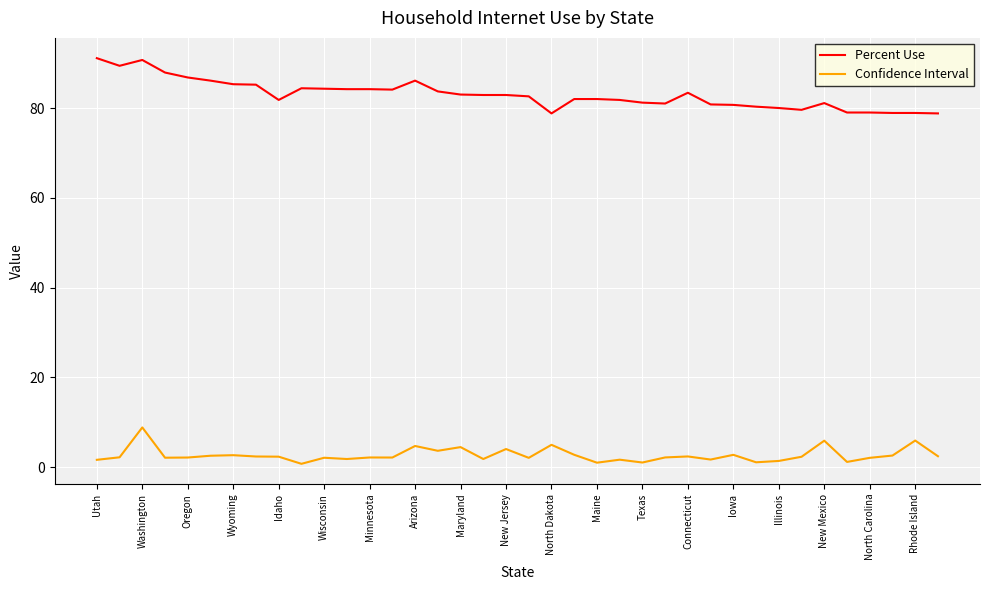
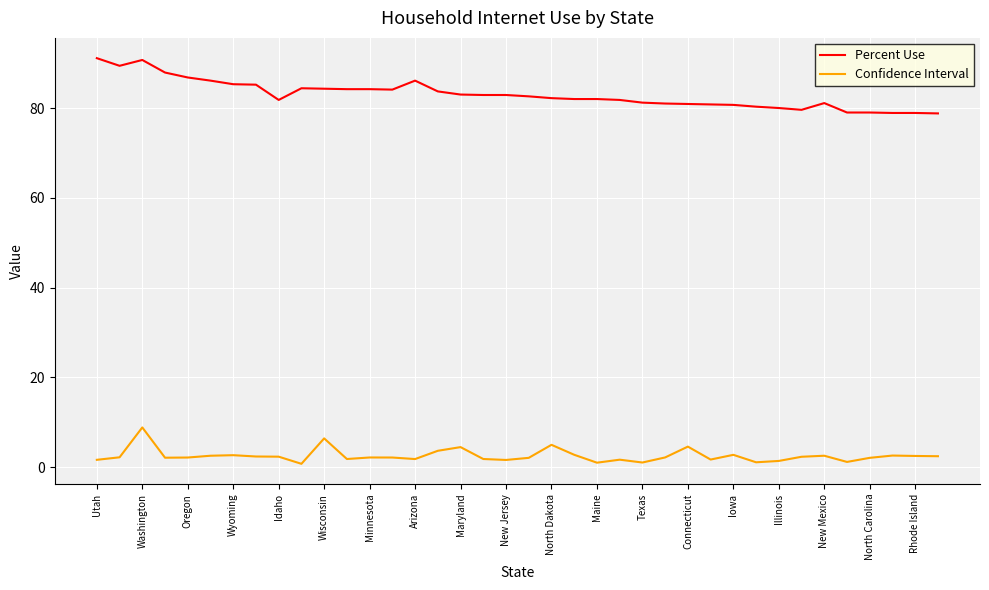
  {
    "Percent Use": {
      "Utah": 91,
      "Washington": 91,
      "Oregon": 87,
      "Wyoming": 85,
      "Idaho": 82,
      "Wisconsin": 84,
      "Minnesota": 84,
      "Arizona": 86,
      "Maryland": 83,
      "New Jersey": 83,
-     "North Dakota": 79,
+     "North Dakota": 82,
      "Maine": 82,
      "Texas": 81,
-     "Connecticut": 83,
+     "Connecticut": 81,
      "Iowa": 81,
      "Illinois": 80,
      "New Mexico": 81,
      "North Carolina": 79,
      "Rhode Island": 79
    },
    "Confidence Interval": {
      "Utah": 2,
      "Washington": 9,
      "Oregon": 2,
      "Wyoming": 3,
      "Idaho": 2,
-     "Wisconsin": 2,
+     "Wisconsin": 6,
      "Minnesota": 2,
-     "Arizona": 5,
+     "Arizona": 2,
      "Maryland": 5,
-     "New Jersey": 4,
+     "New Jersey": 2,
      "North Dakota": 5,
      "Maine": 1,
      "Texas": 1,
-     "Connecticut": 2,
+     "Connecticut": 5,
      "Iowa": 3,
      "Illinois": 1,
-     "New Mexico": 6,
+     "New Mexico": 3,
      "North Carolina": 2,
-     "Rhode Island": 6
+     "Rhode Island": 3
    }
  }
